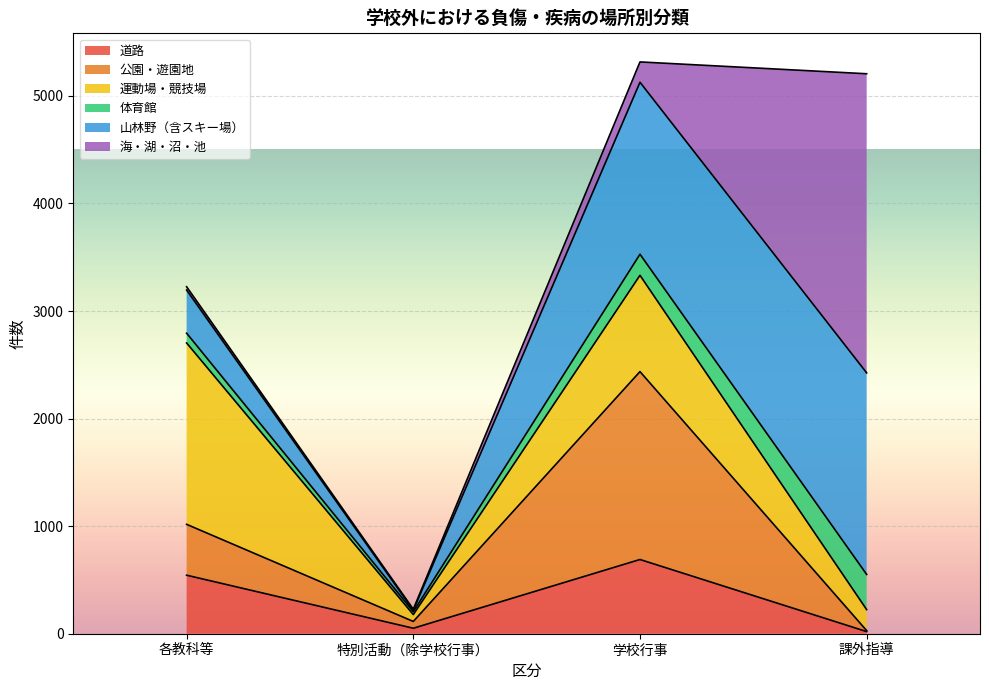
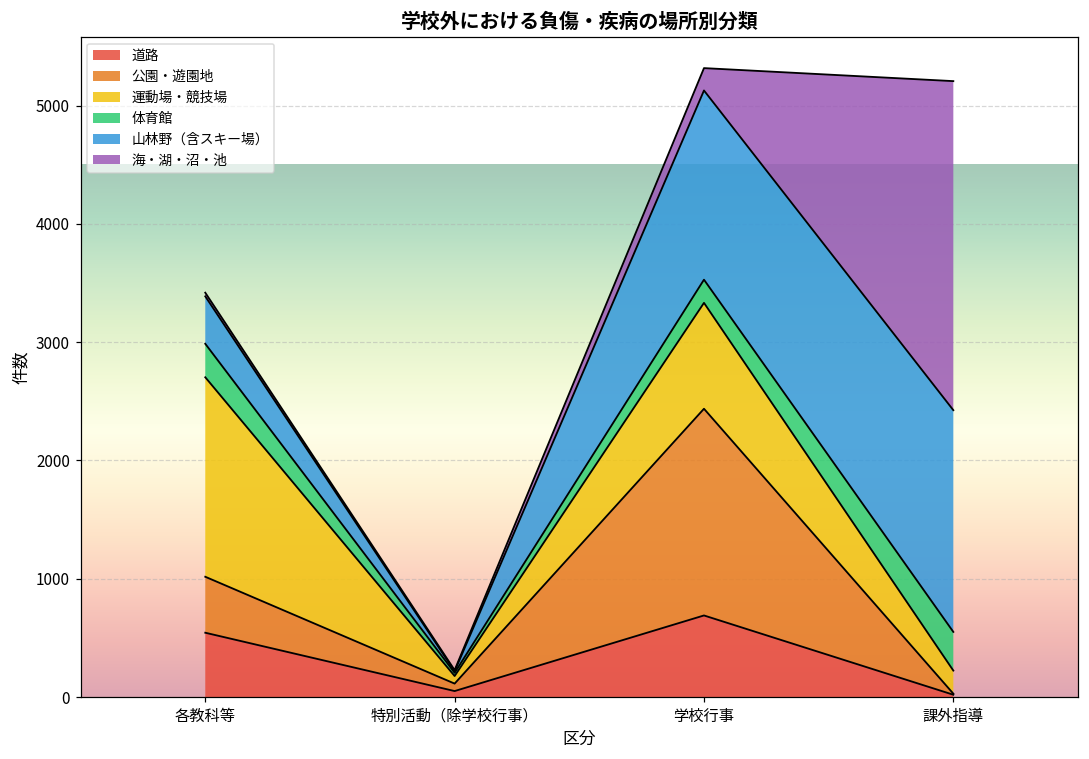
  {
    "運動場・競技場": {
      "各教科等": 1690,
      "特別活動（除学校行事）": 60,
      "学校行事": 900,
      "課外指導": 200
    },
    "体育館": {
-     "各教科等": 90,
+     "各教科等": 280,
      "学校行事": 200,
      "課外指導": 330
    },
    "山林野（含スキー場）": {
      "各教科等": 400,
      "学校行事": 1600,
      "課外指導": 1870
    },
    "海・湖・沼・池": {
      "各教科等": 30,
      "学校行事": 190,
      "課外指導": 2780
    }
  }
